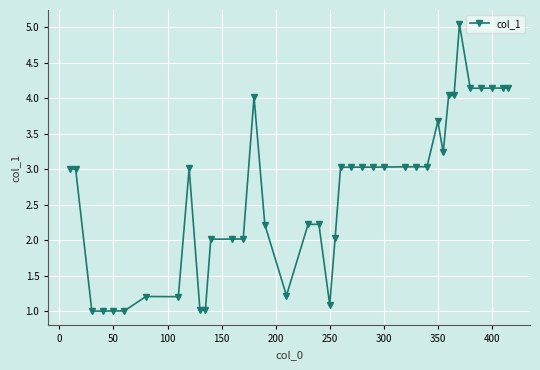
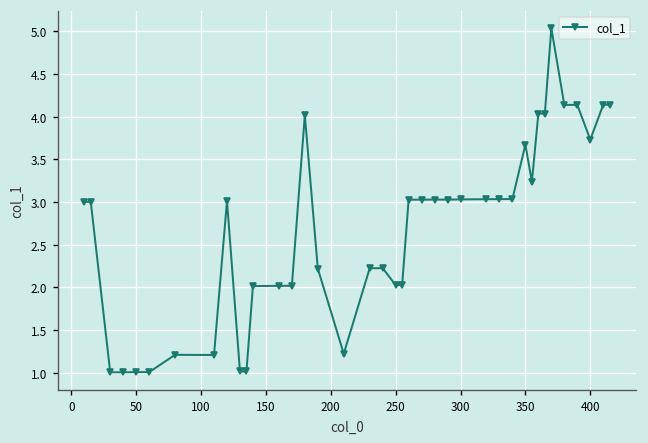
  {
    "50": 1.0,
-   "250": 1.1,
+   "250": 2.0,
    "300": 3.0,
    "350": 3.7,
-   "400": 4.1
+   "400": 3.7
  }
